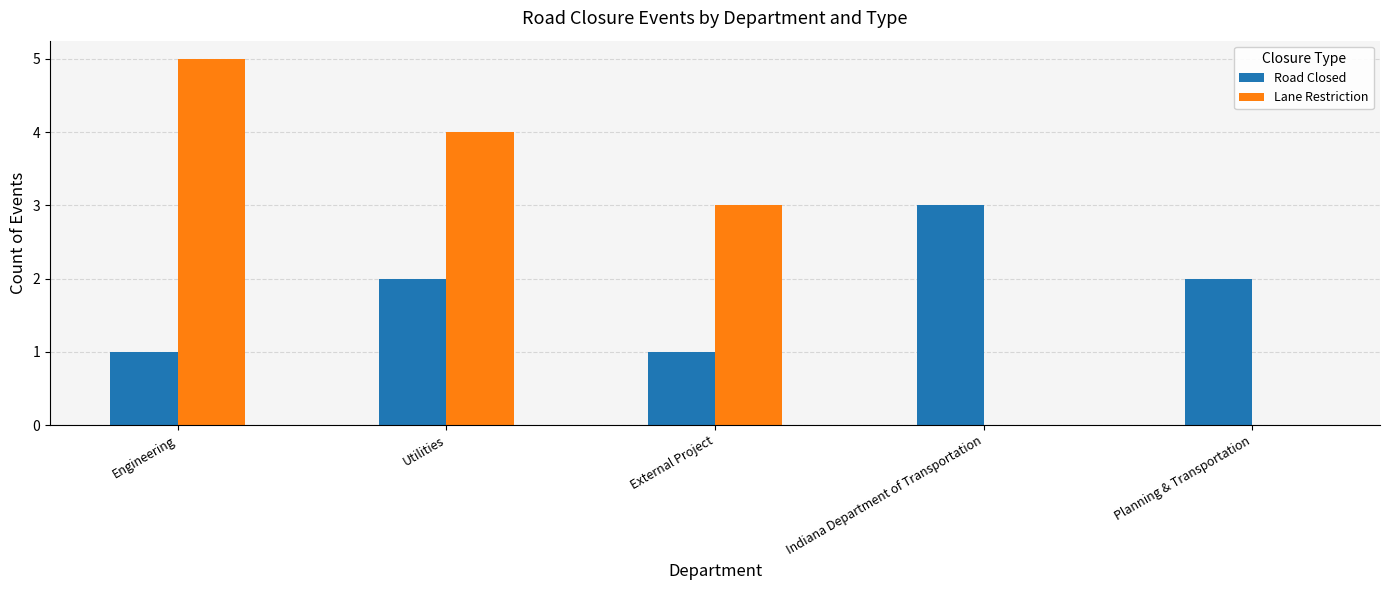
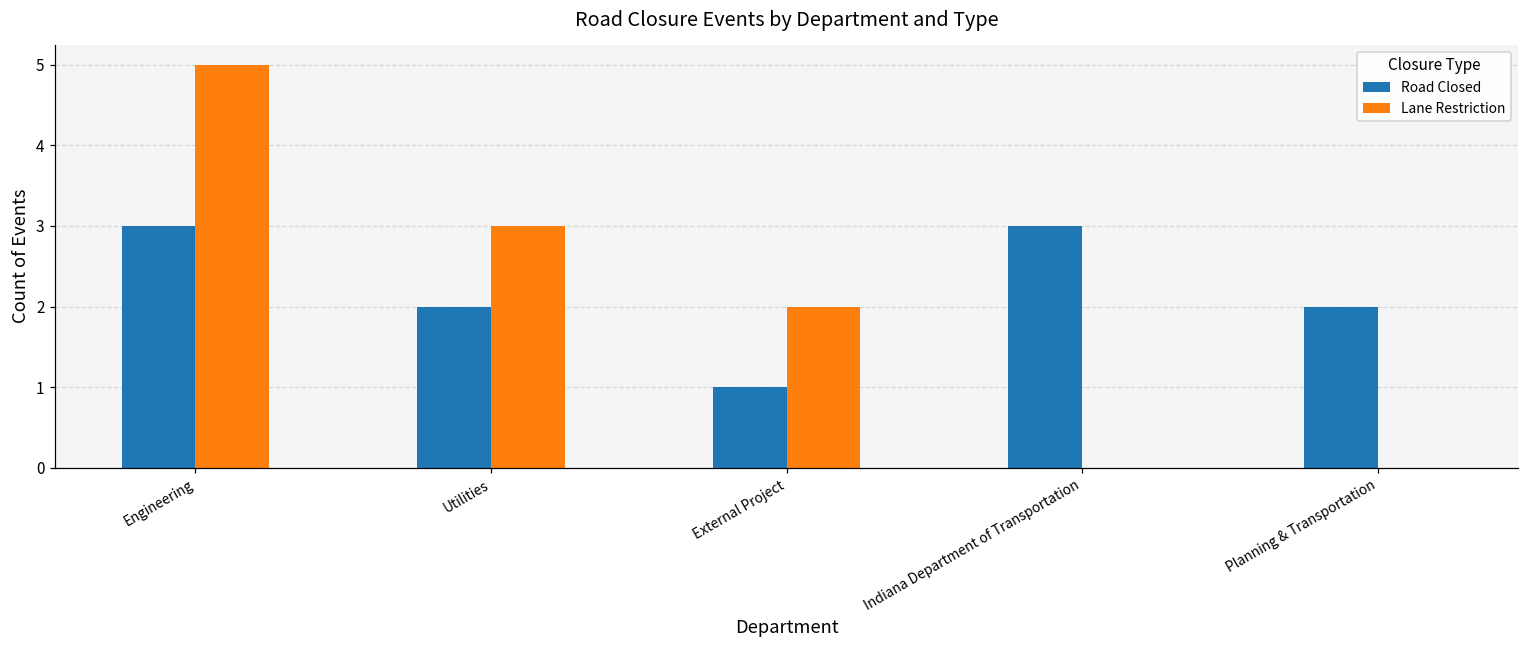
  {
    "Road Closed": {
-     "Engineering": 1,
+     "Engineering": 3,
      "Utilities": 2,
      "External Project": 1,
      "Indiana Department of Transportation": 3,
      "Planning & Transportation": 2
    },
    "Lane Restriction": {
      "Engineering": 5,
-     "Utilities": 4,
-     "External Project": 3,
+     "Utilities": 3,
+     "External Project": 2,
      "Indiana Department of Transportation": 0,
      "Planning & Transportation": 0
    }
  }
